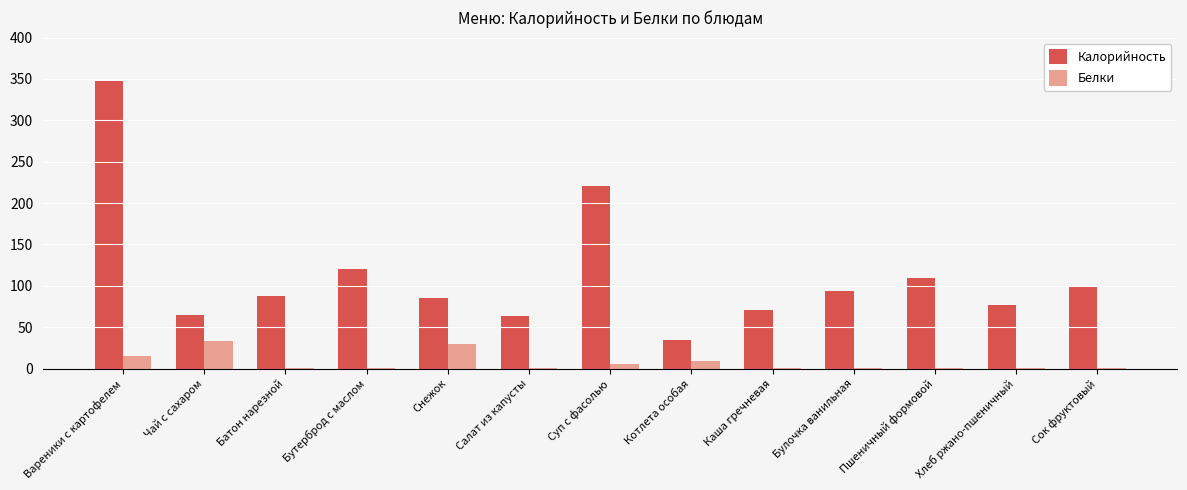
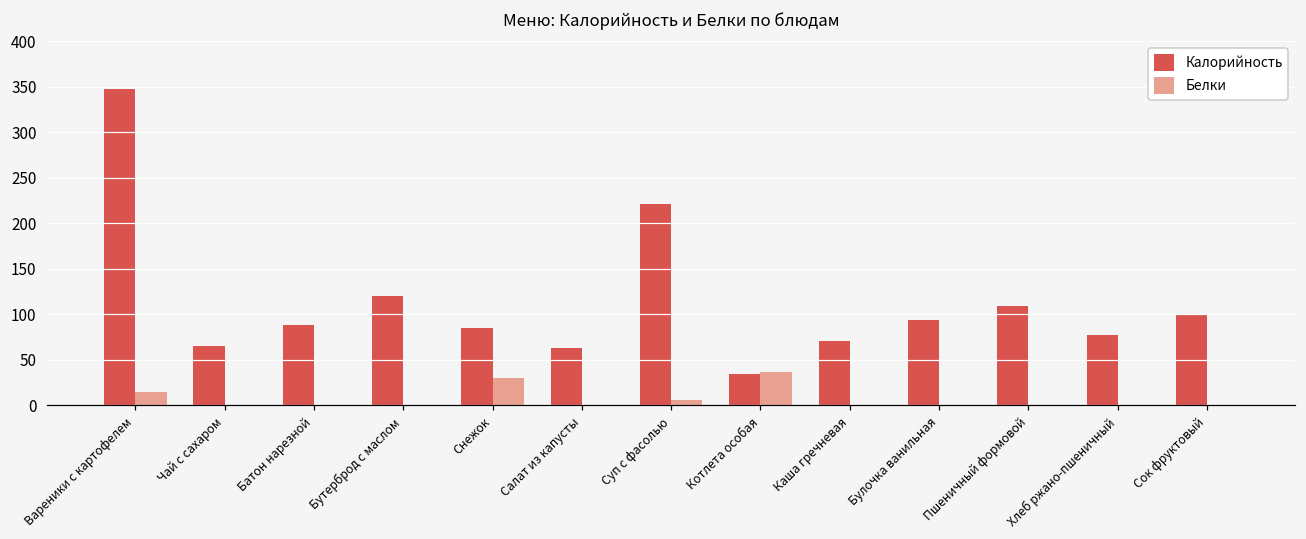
  {
    "Калорийность": {
      "Вареники с картофелем": 350,
      "Чай с сахаром": 70,
      "Батон нарезной": 90,
      "Бутерброд с маслом": 120,
      "Снежок": 90,
      "Салат из капусты": 60,
      "Суп с фасолью": 220,
      "Котлета особая": 40,
      "Каша гречневая": 70,
      "Булочка ванильная": 90,
      "Пшеничный формовой": 110,
      "Хлеб ржано-пшеничный": 80,
      "Сок фруктовый": 100
    },
    "Белки": {
      "Вареники с картофелем": 20,
-     "Чай с сахаром": 30,
+     "Чай с сахаром": 0,
      "Снежок": 30,
      "Суп с фасолью": 10,
-     "Котлета особая": 10
+     "Котлета особая": 40
    }
  }
